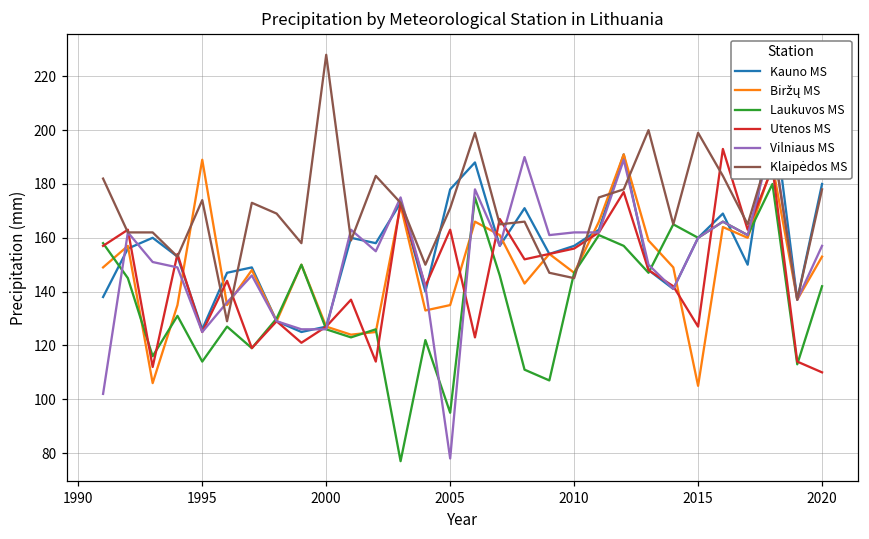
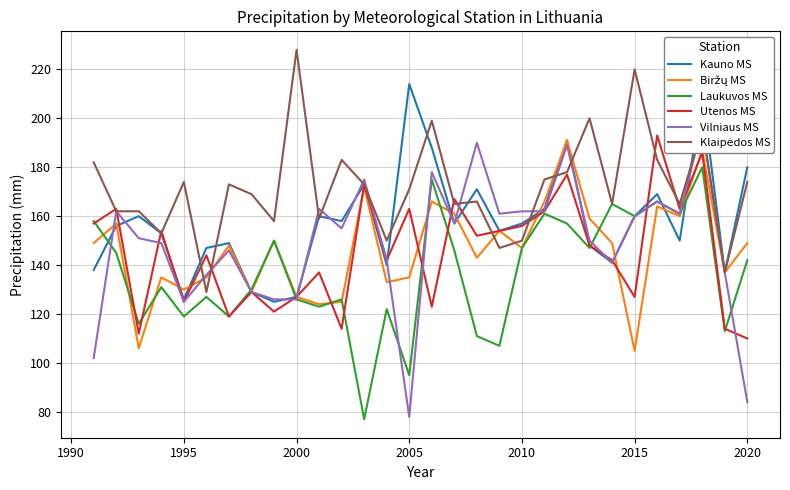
  {
    "Kauno MS": {
-     "2005": 178,
+     "2005": 214,
      "2020": 180
    },
    "Biržų MS": {
-     "1995": 189,
+     "1995": 130,
      "2005": 135,
      "2015": 105,
-     "2020": 153
+     "2020": 149
    },
    "Laukuvos MS": {
-     "1995": 114,
+     "1995": 119,
      "2005": 95,
      "2020": 142
    },
    "Utenos MS": {
      "2005": 163,
      "2015": 127,
      "2020": 110
    },
    "Vilniaus MS": {
      "2005": 78,
      "2010": 162,
-     "2020": 157
+     "2020": 84
    },
    "Klaipėdos MS": {
      "1995": 174,
      "2000": 228,
      "2005": 171,
-     "2010": 145,
-     "2015": 199,
-     "2020": 178
+     "2010": 150,
+     "2015": 220,
+     "2020": 174
    }
  }
